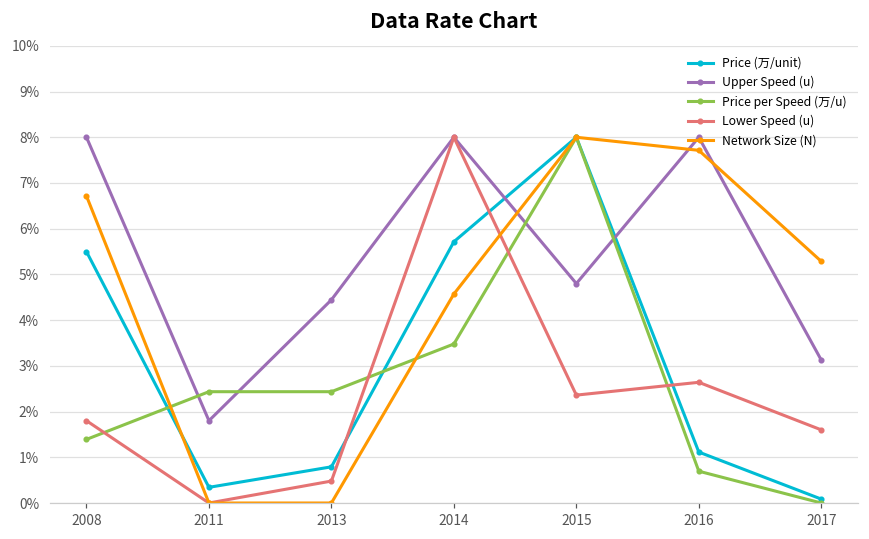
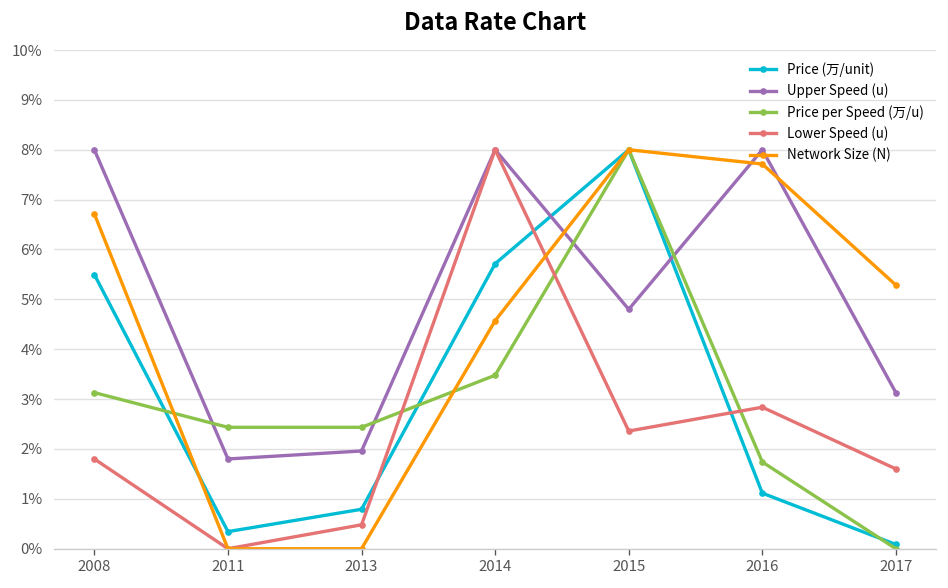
  {
    "Price (万/unit)": {
      "2008": "5.5%",
      "2011": "0.3%",
      "2013": "0.8%",
      "2014": "5.7%",
      "2016": "1.1%",
      "2017": "0.1%"
    },
    "Upper Speed (u)": {
      "2008": "8.0%",
      "2011": "1.8%",
-     "2013": "4.4%",
+     "2013": "2.0%",
      "2015": "4.8%",
      "2016": "8.0%",
      "2017": "3.1%"
    },
    "Price per Speed (万/u)": {
-     "2008": "1.4%",
+     "2008": "3.1%",
      "2011": "2.4%",
      "2013": "2.4%",
      "2014": "3.5%",
-     "2016": "0.7%",
+     "2016": "1.7%",
      "2017": "0.0%"
    },
    "Lower Speed (u)": {
      "2008": "1.8%",
      "2013": "0.5%",
      "2015": "2.4%",
-     "2016": "2.6%",
+     "2016": "2.8%",
      "2017": "1.6%"
    },
    "Network Size (N)": {
      "2008": "6.7%",
      "2013": "0.0%",
      "2014": "4.6%",
      "2016": "7.7%",
      "2017": "5.3%"
    }
  }
